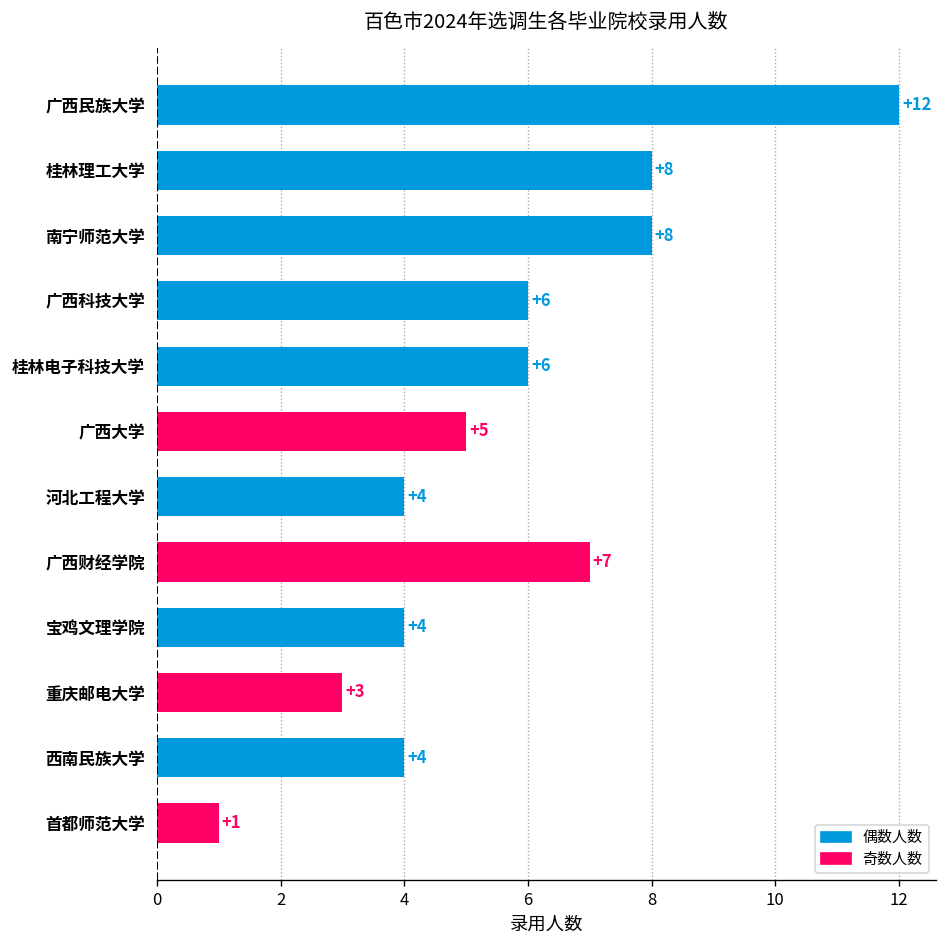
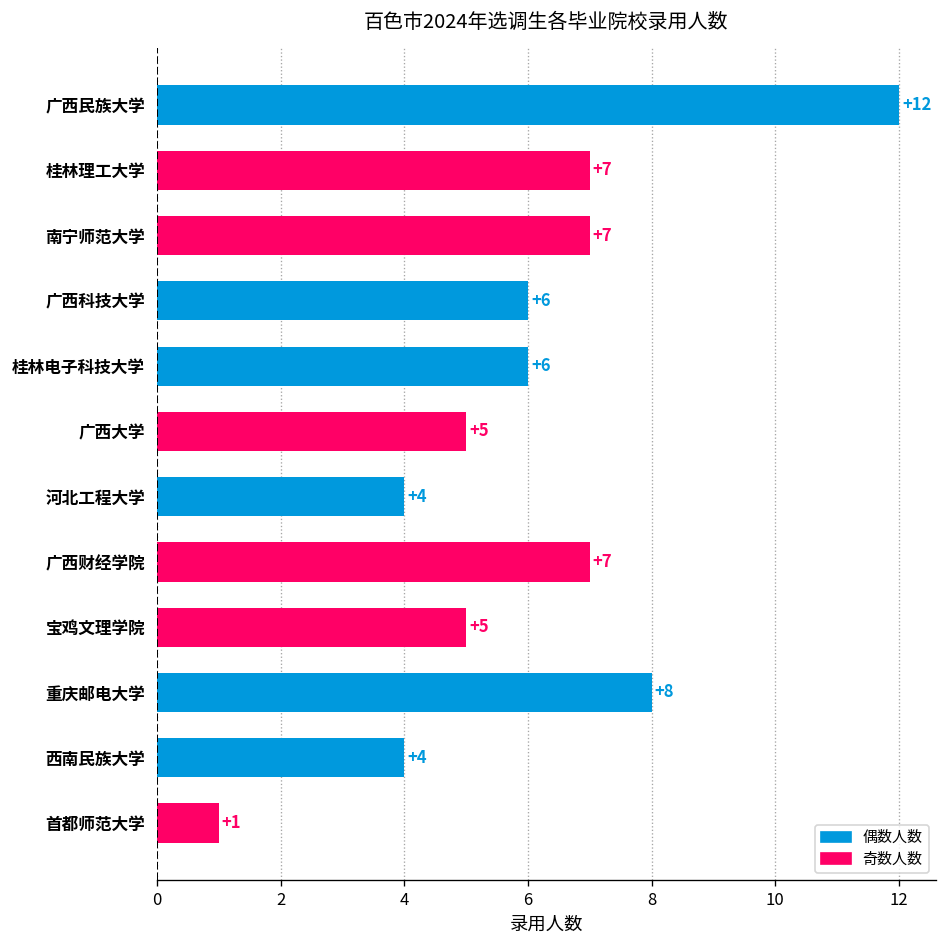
  {
    "广西民族大学": "+12",
-   "桂林理工大学": "+8",
-   "南宁师范大学": "+8",
+   "桂林理工大学": "+7",
+   "南宁师范大学": "+7",
    "广西科技大学": "+6",
    "桂林电子科技大学": "+6",
    "广西大学": "+5",
    "河北工程大学": "+4",
    "广西财经学院": "+7",
-   "宝鸡文理学院": "+4",
-   "重庆邮电大学": "+3",
+   "宝鸡文理学院": "+5",
+   "重庆邮电大学": "+8",
    "西南民族大学": "+4",
    "首都师范大学": "+1"
  }
